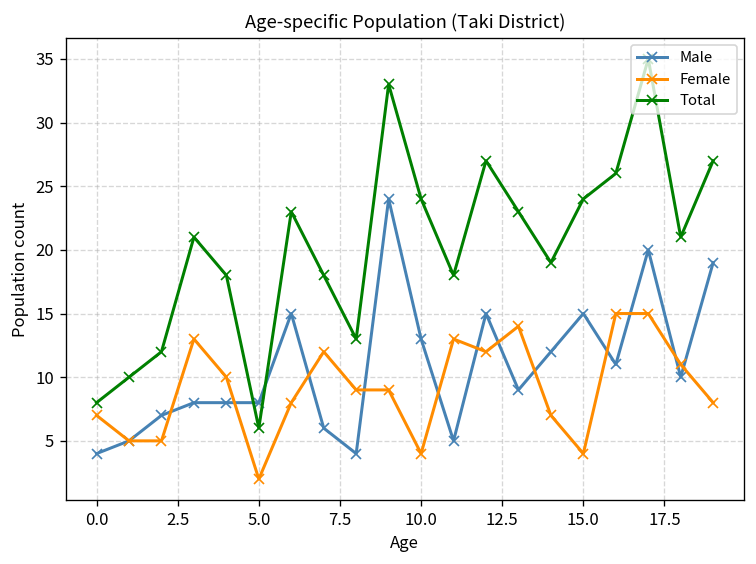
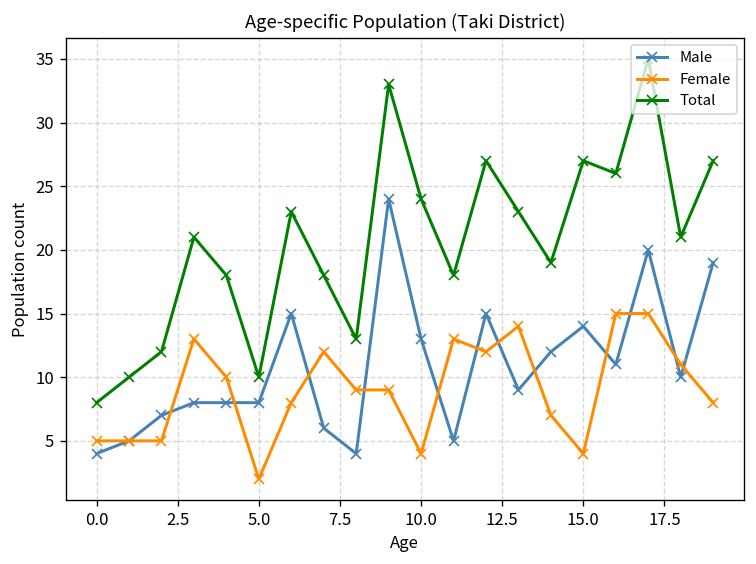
  {
    "Male": {
      "0.0": 4,
      "5.0": 8,
      "10.0": 13,
-     "15.0": 15
+     "15.0": 14
    },
    "Female": {
-     "0.0": 7,
+     "0.0": 5,
      "5.0": 2,
      "10.0": 4,
      "15.0": 4
    },
    "Total": {
      "0.0": 8,
-     "5.0": 6,
+     "5.0": 10,
      "10.0": 24,
-     "15.0": 24
+     "15.0": 27
    }
  }
